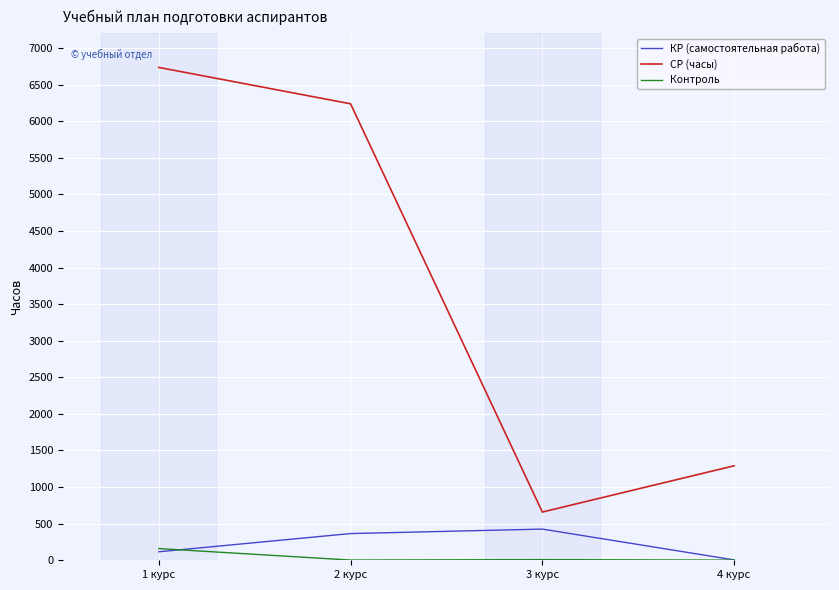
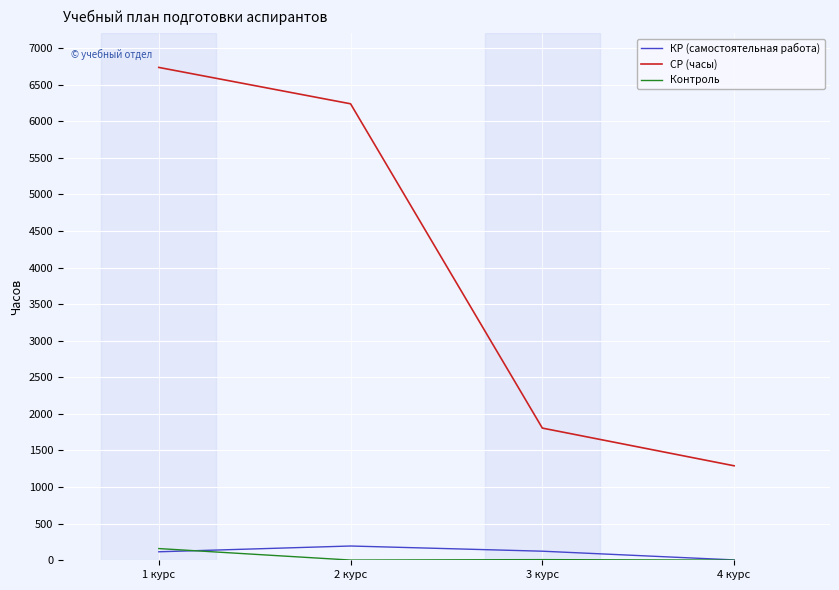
  {
    "КР (самостоятельная работа)": {
      "1 курс": 100,
-     "2 курс": 400,
-     "3 курс": 400
+     "2 курс": 200,
+     "3 курс": 100
    },
    "СР (часы)": {
      "1 курс": 6700,
      "2 курс": 6200,
-     "3 курс": 700,
+     "3 курс": 1800,
      "4 курс": 1300
    },
    "Контроль": {
      "1 курс": 200,
      "2 курс": 0,
      "3 курс": 0
    }
  }
